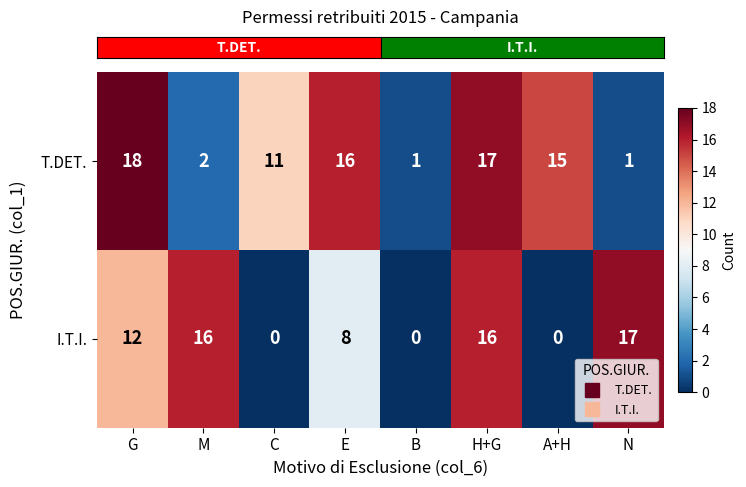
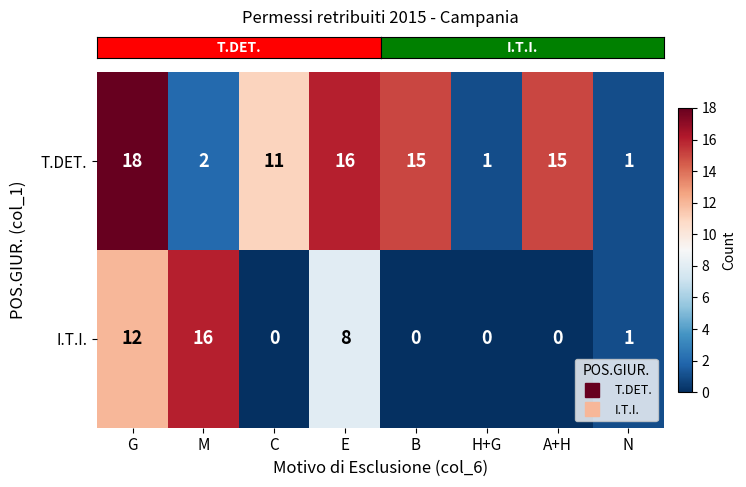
  {
    "T.DET.": {
      "G": 18,
      "M": 2,
      "C": 11,
      "E": 16,
-     "B": 1,
-     "H+G": 17,
+     "B": 15,
+     "H+G": 1,
      "A+H": 15,
      "N": 1
    },
    "I.T.I.": {
      "G": 12,
      "M": 16,
      "C": 0,
      "E": 8,
      "B": 0,
-     "H+G": 16,
+     "H+G": 0,
      "A+H": 0,
-     "N": 17
+     "N": 1
    }
  }
